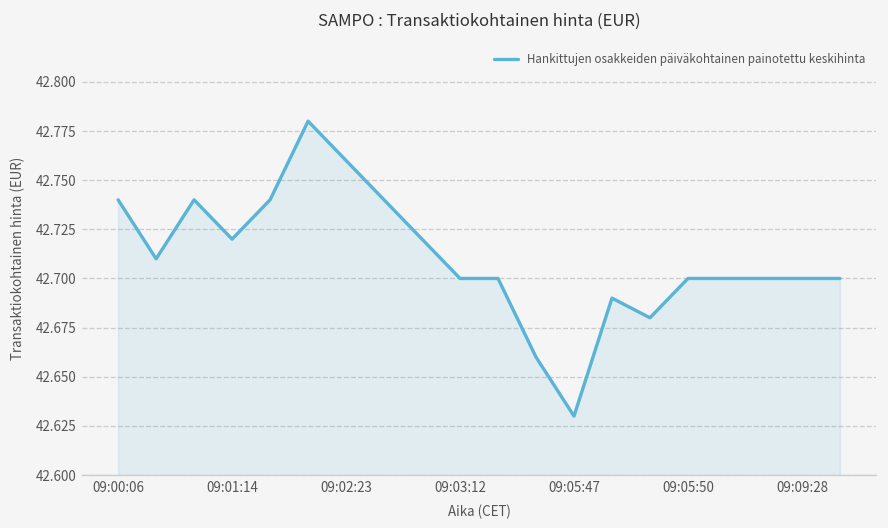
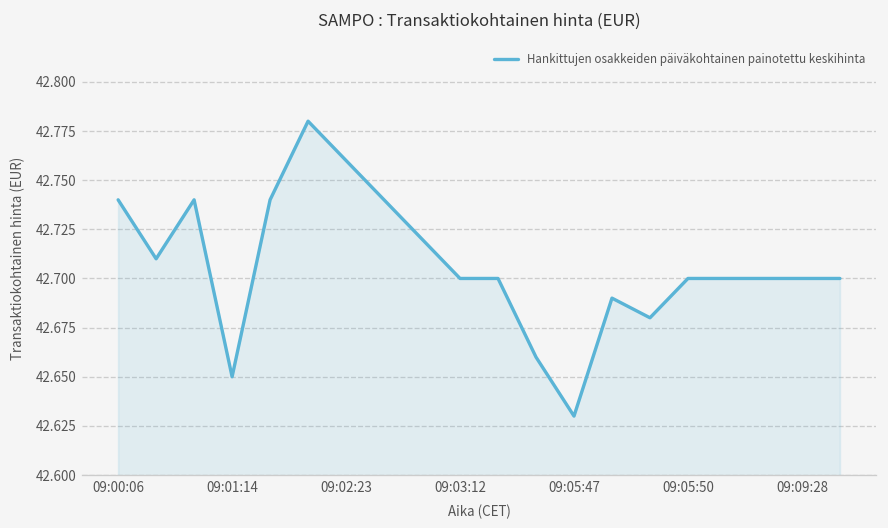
  {
-   "09:01:14": 42.72,
+   "09:01:14": 42.65,
    "09:03:12": 42.70,
    "09:05:47": 42.63
  }
